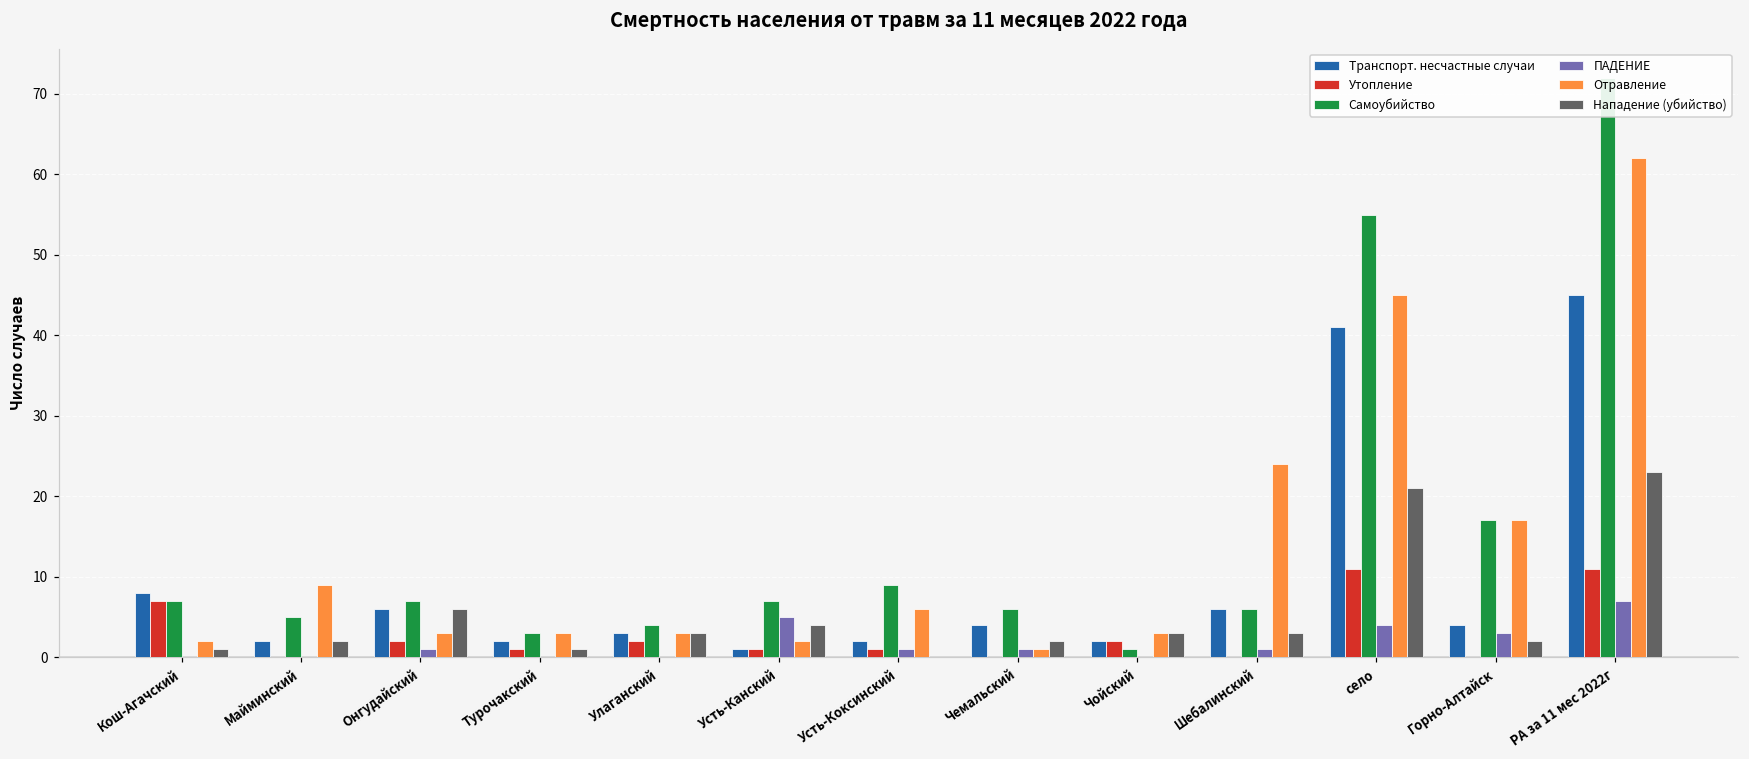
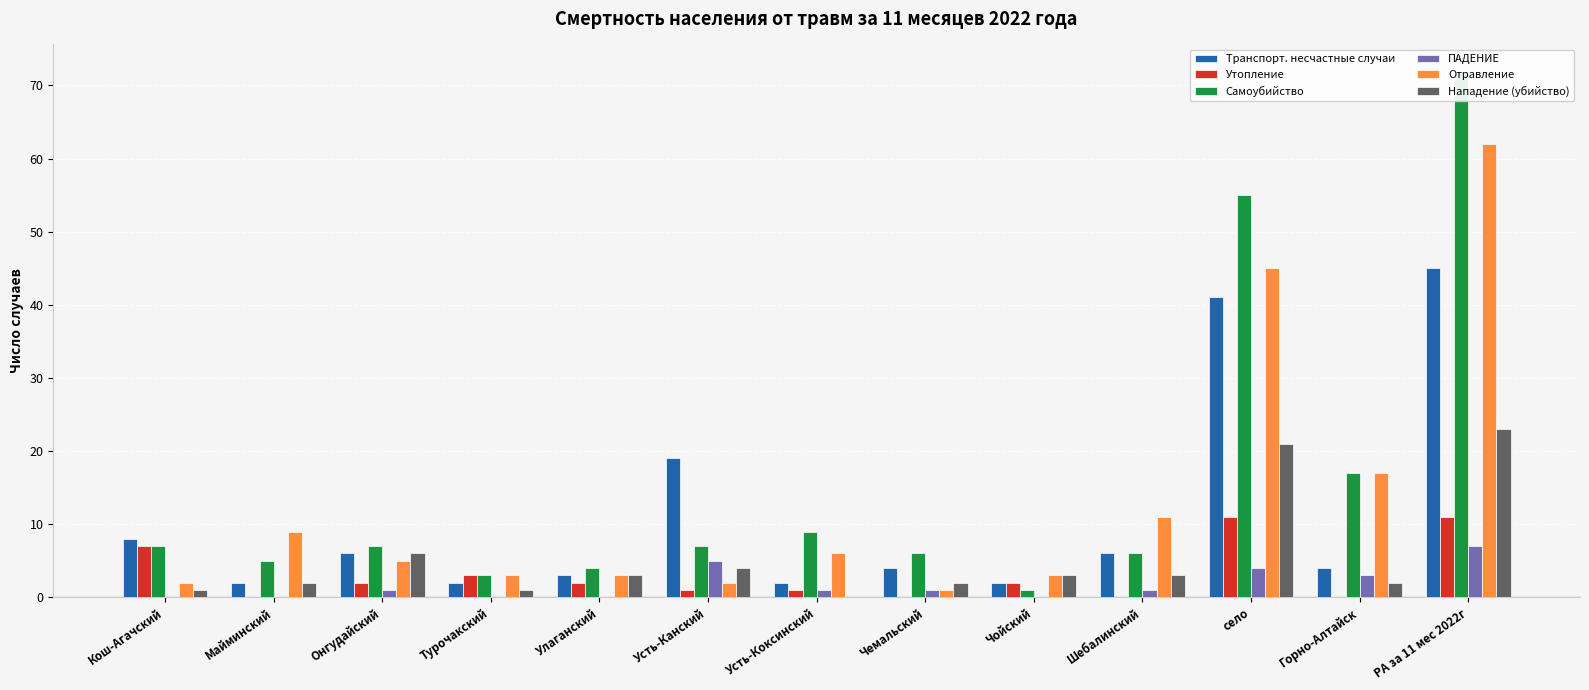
  {
    "Транспорт. несчастные случаи": {
      "Кош-Агачский": 8,
      "Майминский": 2,
      "Онгудайский": 6,
      "Турочакский": 2,
      "Улаганский": 3,
-     "Усть-Канский": 1,
+     "Усть-Канский": 19,
      "Усть-Коксинский": 2,
      "Чемальский": 4,
      "Чойский": 2,
      "Шебалинский": 6,
      "село": 41,
      "Горно-Алтайск": 4,
      "РА за 11 мес 2022г": 45
    },
    "Утопление": {
      "Кош-Агачский": 7,
      "Майминский": 0,
      "Онгудайский": 2,
-     "Турочакский": 1,
+     "Турочакский": 3,
      "Улаганский": 2,
      "Усть-Канский": 1,
      "Усть-Коксинский": 1,
      "Чемальский": 0,
      "Чойский": 2,
      "Шебалинский": 0,
      "село": 11,
      "Горно-Алтайск": 0,
      "РА за 11 мес 2022г": 11
    },
    "Самоубийство": {
      "Кош-Агачский": 7,
      "Майминский": 5,
      "Онгудайский": 7,
      "Турочакский": 3,
      "Улаганский": 4,
      "Усть-Канский": 7,
      "Усть-Коксинский": 9,
      "Чемальский": 6,
      "Чойский": 1,
      "Шебалинский": 6,
      "село": 55,
      "Горно-Алтайск": 17
    },
    "ПАДЕНИЕ": {
      "Кош-Агачский": 0,
      "Майминский": 0,
      "Онгудайский": 1,
      "Турочакский": 0,
      "Улаганский": 0,
      "Усть-Канский": 5,
      "Усть-Коксинский": 1,
      "Чемальский": 1,
      "Чойский": 0,
      "Шебалинский": 1,
      "село": 4,
      "Горно-Алтайск": 3,
      "РА за 11 мес 2022г": 7
    },
    "Отравление": {
      "Кош-Агачский": 2,
      "Майминский": 9,
-     "Онгудайский": 3,
+     "Онгудайский": 5,
      "Турочакский": 3,
      "Улаганский": 3,
      "Усть-Канский": 2,
      "Усть-Коксинский": 6,
      "Чемальский": 1,
      "Чойский": 3,
-     "Шебалинский": 24,
+     "Шебалинский": 11,
      "село": 45,
      "Горно-Алтайск": 17,
      "РА за 11 мес 2022г": 62
    },
    "Нападение (убийство)": {
      "Кош-Агачский": 1,
      "Майминский": 2,
      "Онгудайский": 6,
      "Турочакский": 1,
      "Улаганский": 3,
      "Усть-Канский": 4,
      "Усть-Коксинский": 0,
      "Чемальский": 2,
      "Чойский": 3,
      "Шебалинский": 3,
      "село": 21,
      "Горно-Алтайск": 2,
      "РА за 11 мес 2022г": 23
    }
  }
